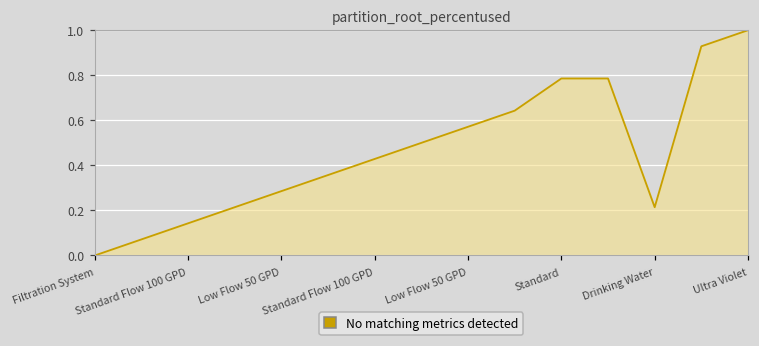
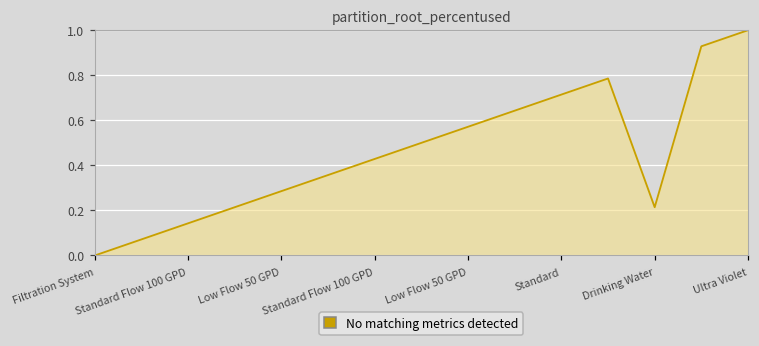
  {
    "Filtration System": 0.00,
-   "Standard": 0.79,
+   "Standard": 0.71,
    "Drinking Water": 0.21,
    "Ultra Violet": 1.00
  }
